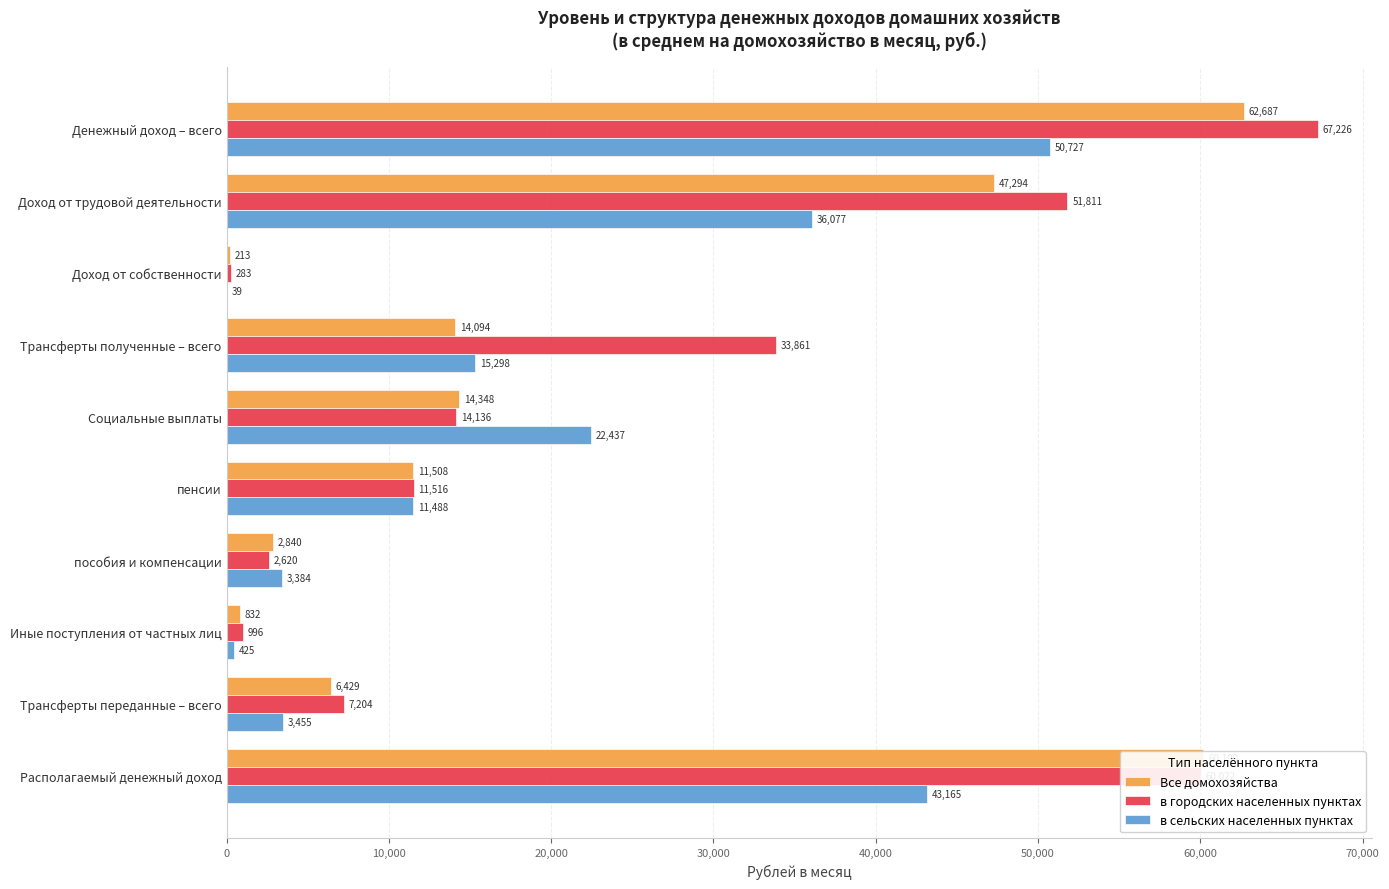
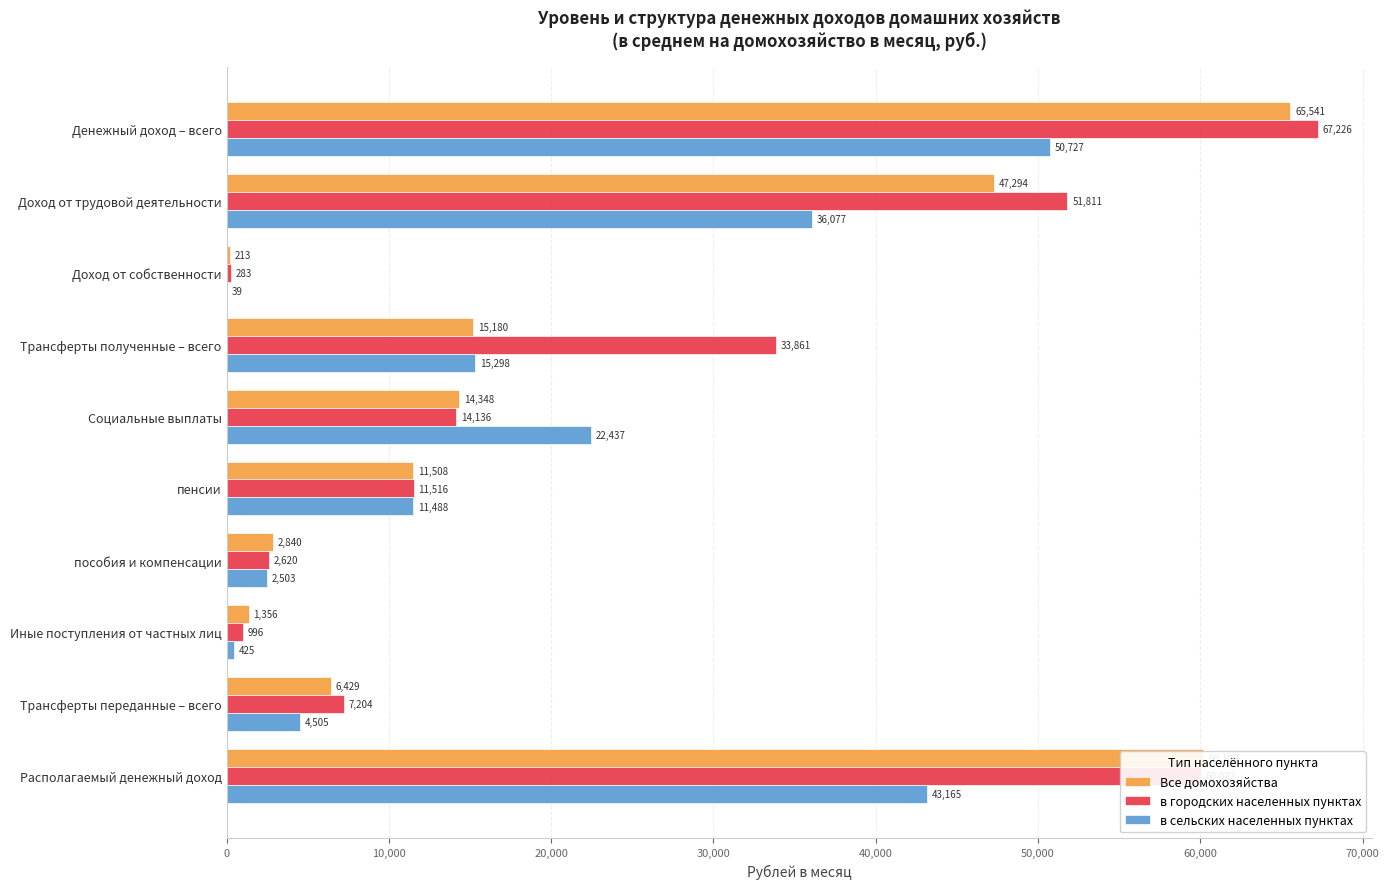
  {
    "Все домохозяйства": {
-     "Денежный доход – всего": "62,687",
+     "Денежный доход – всего": "65,541",
      "Доход от трудовой деятельности": "47,294",
      "Доход от собственности": "213",
-     "Трансферты полученные – всего": "14,094",
+     "Трансферты полученные – всего": "15,180",
      "Социальные выплаты": "14,348",
      "пенсии": "11,508",
      "пособия и компенсации": "2,840",
-     "Иные поступления от частных лиц": "832",
+     "Иные поступления от частных лиц": "1,356",
      "Трансферты переданные – всего": "6,429"
    },
    "в городских населенных пунктах": {
      "Денежный доход – всего": "67,226",
      "Доход от трудовой деятельности": "51,811",
      "Доход от собственности": "283",
      "Трансферты полученные – всего": "33,861",
      "Социальные выплаты": "14,136",
      "пенсии": "11,516",
      "пособия и компенсации": "2,620",
      "Иные поступления от частных лиц": "996",
      "Трансферты переданные – всего": "7,204"
    },
    "в сельских населенных пунктах": {
      "Денежный доход – всего": "50,727",
      "Доход от трудовой деятельности": "36,077",
      "Доход от собственности": "39",
      "Трансферты полученные – всего": "15,298",
      "Социальные выплаты": "22,437",
      "пенсии": "11,488",
-     "пособия и компенсации": "3,384",
+     "пособия и компенсации": "2,503",
      "Иные поступления от частных лиц": "425",
-     "Трансферты переданные – всего": "3,455",
+     "Трансферты переданные – всего": "4,505",
      "Располагаемый денежный доход": "43,165"
    }
  }
